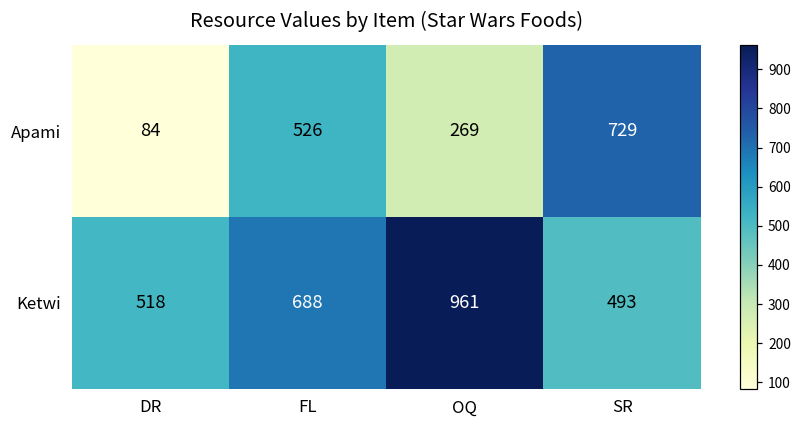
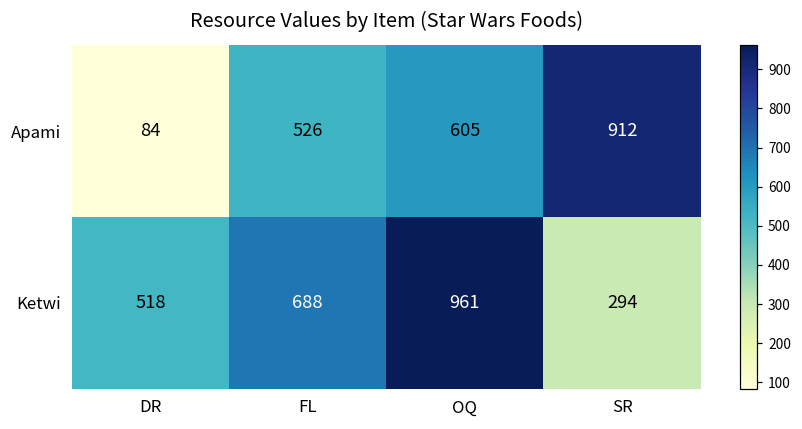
  {
    "Apami": {
      "DR": 84,
      "FL": 526,
-     "OQ": 269,
-     "SR": 729
+     "OQ": 605,
+     "SR": 912
    },
    "Ketwi": {
      "DR": 518,
      "FL": 688,
      "OQ": 961,
-     "SR": 493
+     "SR": 294
    }
  }
